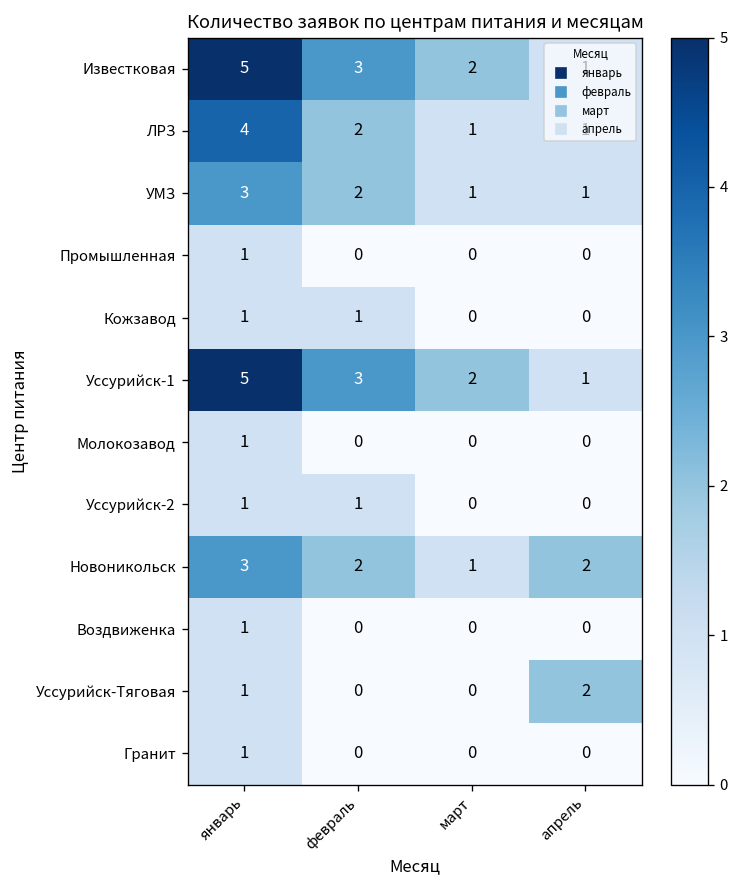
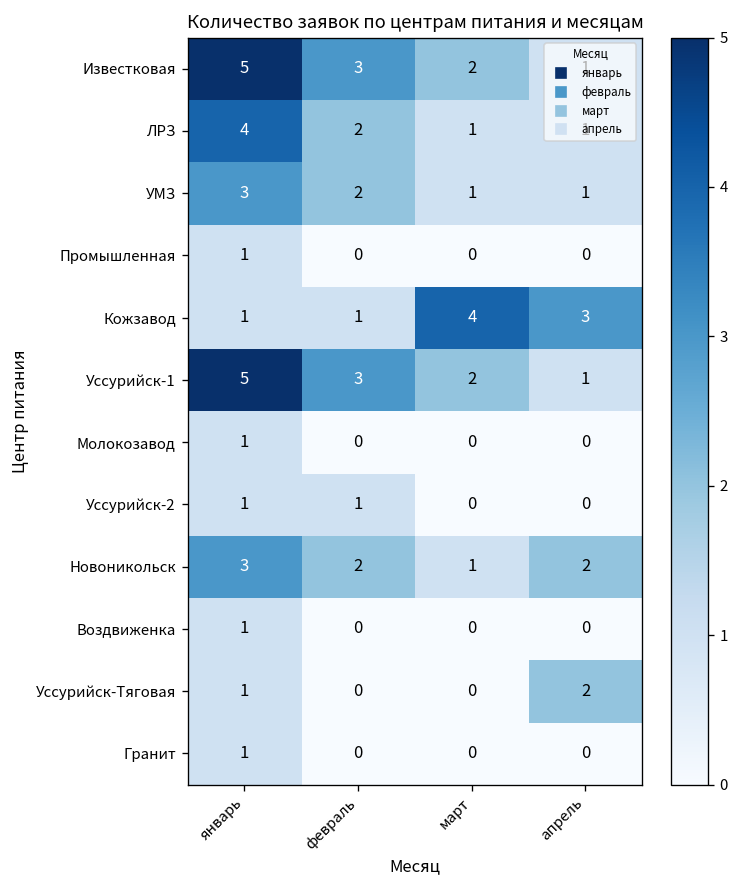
  {
    "Известковая": {
      "январь": 5,
      "февраль": 3,
      "март": 2
    },
    "ЛРЗ": {
      "январь": 4,
      "февраль": 2,
      "март": 1
    },
    "УМЗ": {
      "январь": 3,
      "февраль": 2,
      "март": 1,
      "апрель": 1
    },
    "Промышленная": {
      "январь": 1,
      "февраль": 0,
      "март": 0,
      "апрель": 0
    },
    "Кожзавод": {
      "январь": 1,
      "февраль": 1,
-     "март": 0,
-     "апрель": 0
+     "март": 4,
+     "апрель": 3
    },
    "Уссурийск-1": {
      "январь": 5,
      "февраль": 3,
      "март": 2,
      "апрель": 1
    },
    "Молокозавод": {
      "январь": 1,
      "февраль": 0,
      "март": 0,
      "апрель": 0
    },
    "Уссурийск-2": {
      "январь": 1,
      "февраль": 1,
      "март": 0,
      "апрель": 0
    },
    "Новоникольск": {
      "январь": 3,
      "февраль": 2,
      "март": 1,
      "апрель": 2
    },
    "Воздвиженка": {
      "январь": 1,
      "февраль": 0,
      "март": 0,
      "апрель": 0
    },
    "Уссурийск-Тяговая": {
      "январь": 1,
      "февраль": 0,
      "март": 0,
      "апрель": 2
    },
    "Гранит": {
      "январь": 1,
      "февраль": 0,
      "март": 0,
      "апрель": 0
    }
  }
